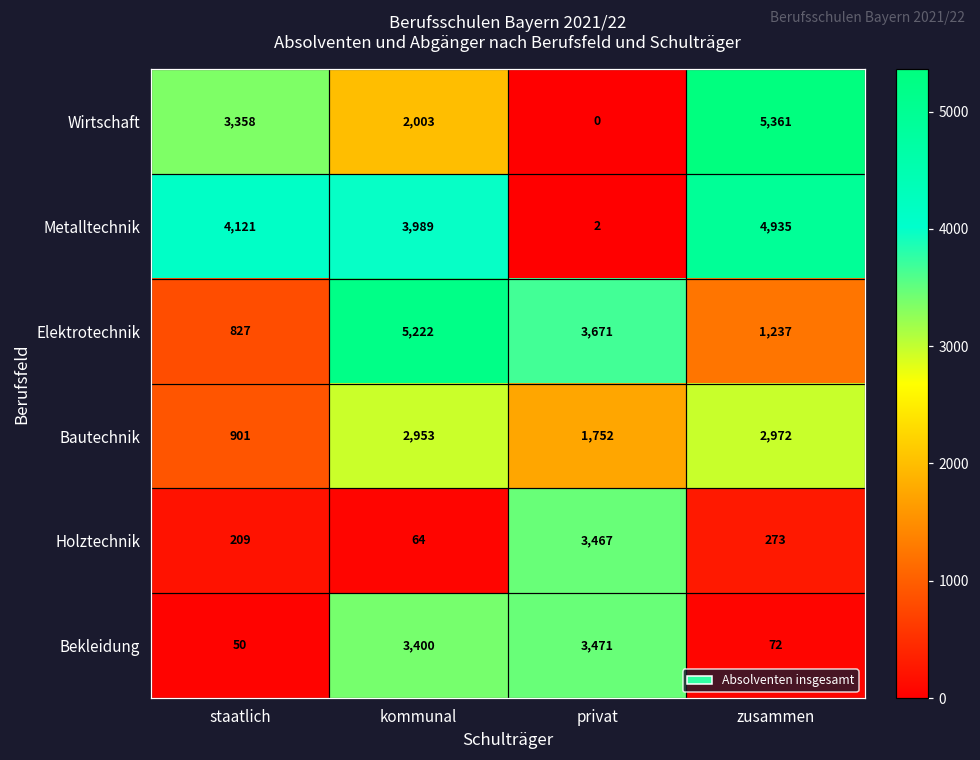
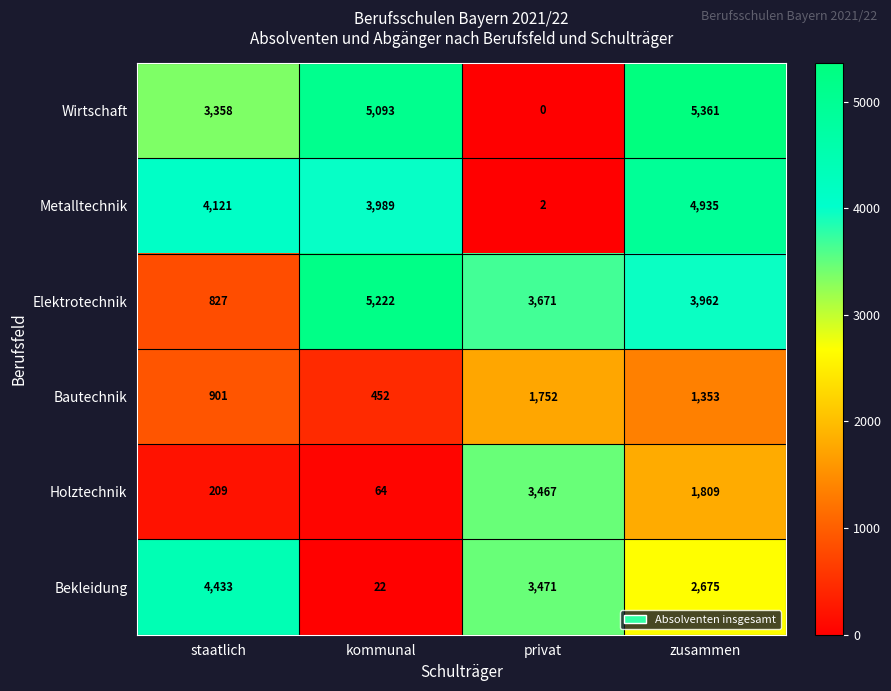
  {
    "Wirtschaft": {
      "staatlich": "3,358",
-     "kommunal": "2,003",
+     "kommunal": "5,093",
      "privat": "0",
      "zusammen": "5,361"
    },
    "Metalltechnik": {
      "staatlich": "4,121",
      "kommunal": "3,989",
      "privat": "2",
      "zusammen": "4,935"
    },
    "Elektrotechnik": {
      "staatlich": "827",
      "kommunal": "5,222",
      "privat": "3,671",
-     "zusammen": "1,237"
+     "zusammen": "3,962"
    },
    "Bautechnik": {
      "staatlich": "901",
-     "kommunal": "2,953",
+     "kommunal": "452",
      "privat": "1,752",
-     "zusammen": "2,972"
+     "zusammen": "1,353"
    },
    "Holztechnik": {
      "staatlich": "209",
      "kommunal": "64",
      "privat": "3,467",
-     "zusammen": "273"
+     "zusammen": "1,809"
    },
    "Bekleidung": {
-     "staatlich": "50",
-     "kommunal": "3,400",
+     "staatlich": "4,433",
+     "kommunal": "22",
      "privat": "3,471",
-     "zusammen": "72"
+     "zusammen": "2,675"
    }
  }
